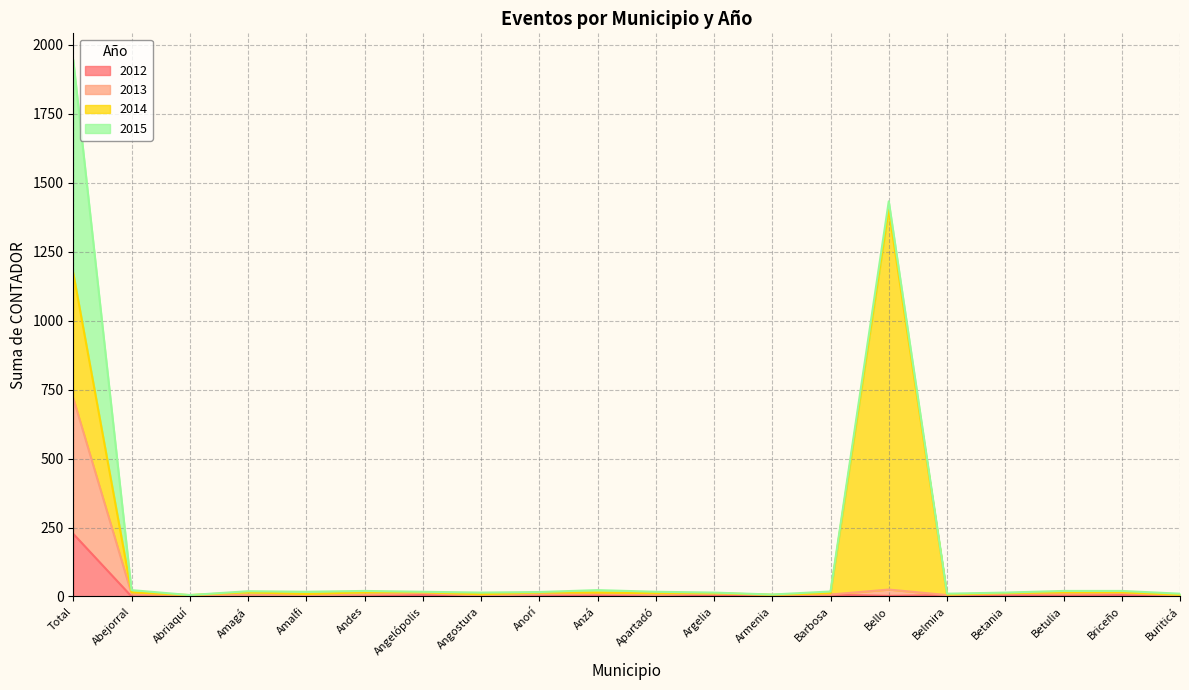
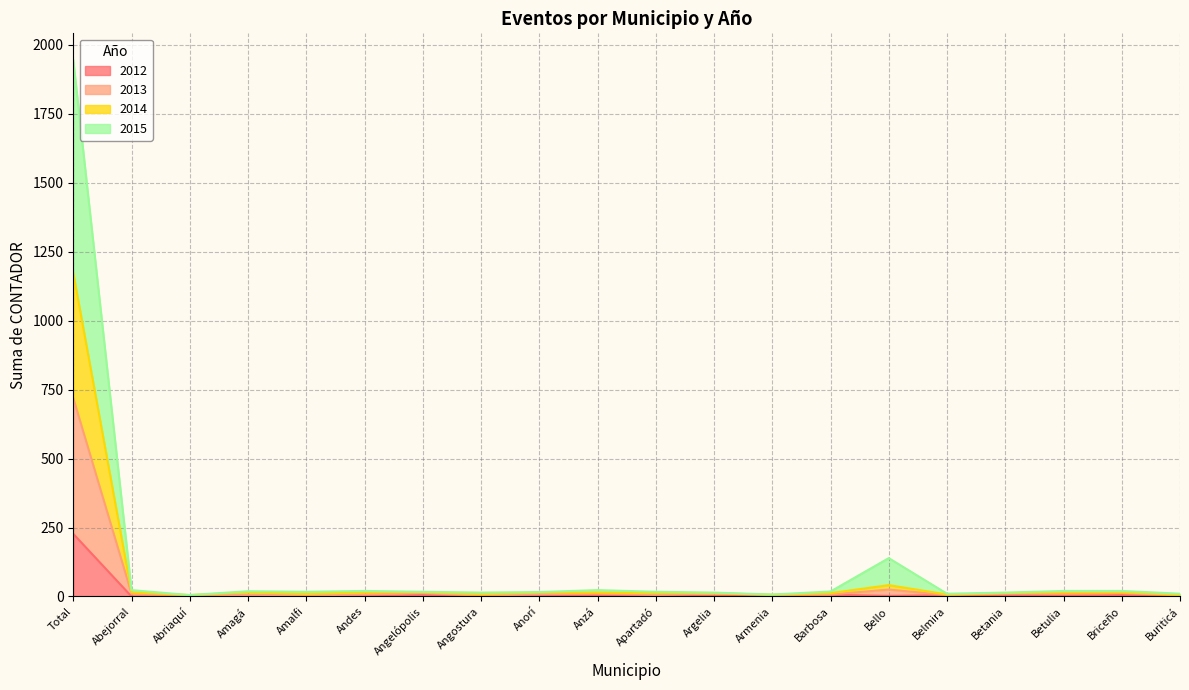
  {
    "2014": {
      "Total": 450,
-     "Bello": 1380
+     "Bello": 20
    },
    "2015": {
      "Total": 770,
-     "Bello": 30
+     "Bello": 100
    }
  }
